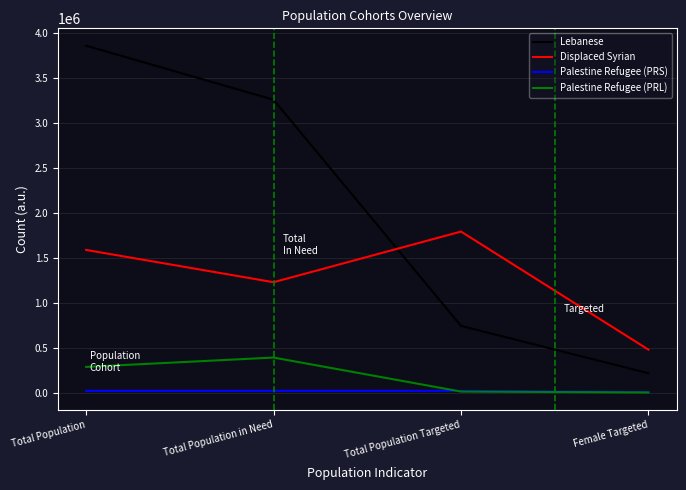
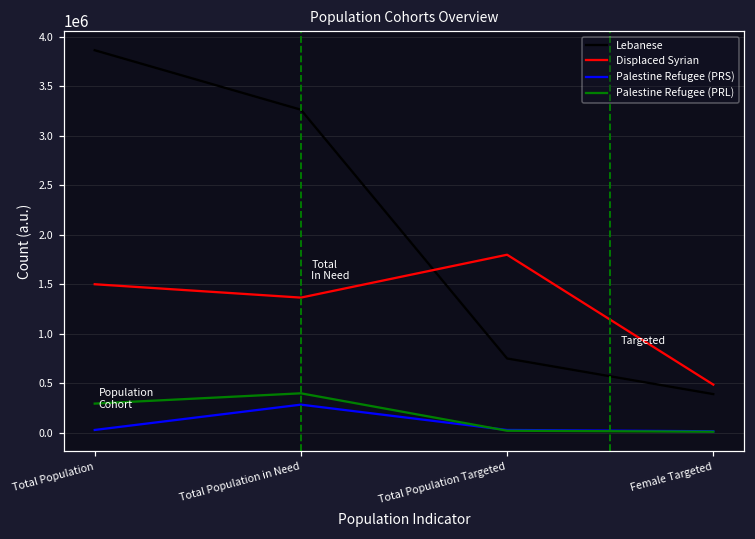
  {
    "Lebanese": {
      "Total Population": 3900000,
      "Total Population in Need": 3300000,
      "Total Population Targeted": 800000,
-     "Female Targeted": 200000
+     "Female Targeted": 400000
    },
    "Displaced Syrian": {
-     "Total Population": 1600000,
-     "Total Population in Need": 1200000,
+     "Total Population": 1500000,
+     "Total Population in Need": 1400000,
      "Total Population Targeted": 1800000,
      "Female Targeted": 500000
    },
    "Palestine Refugee (PRS)": {
      "Total Population": 0,
-     "Total Population in Need": 0
+     "Total Population in Need": 300000
    },
    "Palestine Refugee (PRL)": {
      "Total Population": 300000,
      "Total Population in Need": 400000
    }
  }
